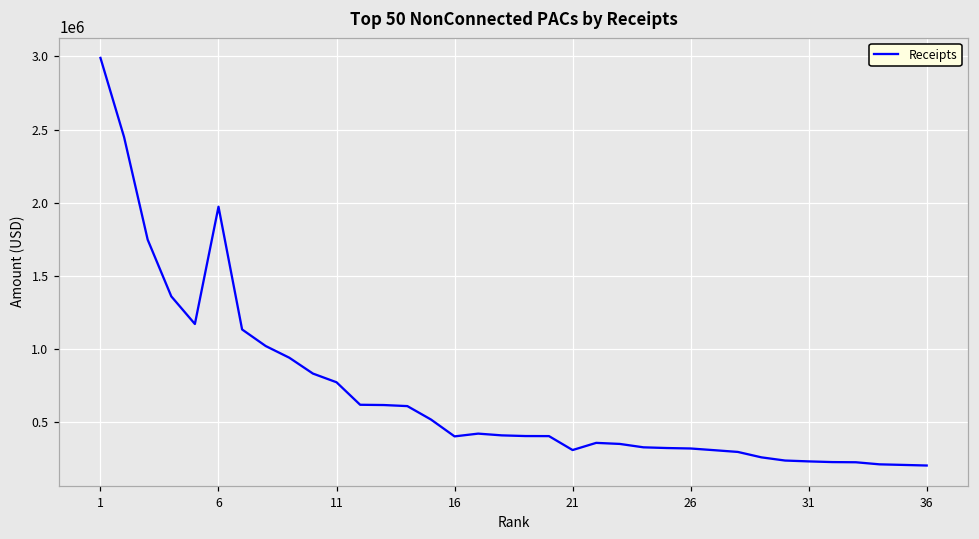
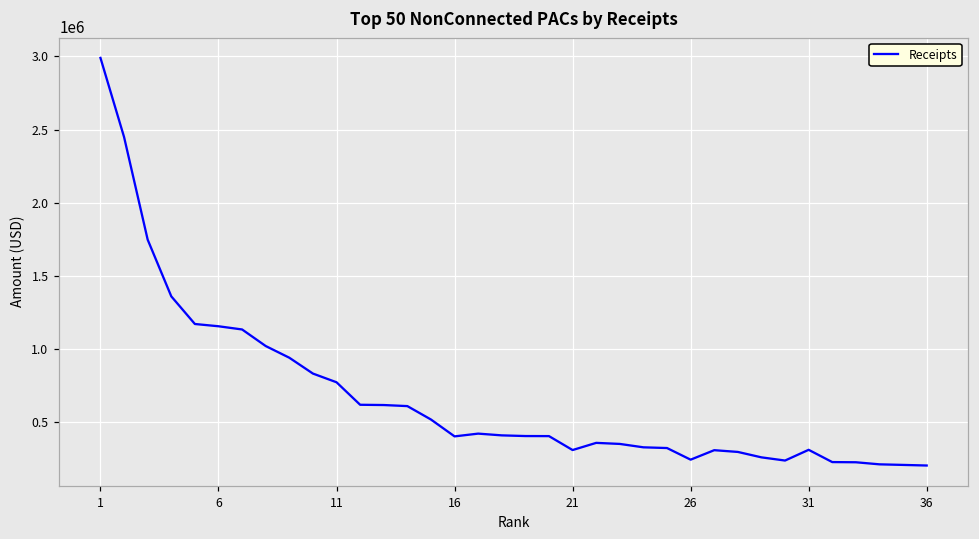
  {
    "1": 2990000,
-   "6": 1970000,
+   "6": 1160000,
    "11": 770000,
    "16": 400000,
    "21": 310000,
-   "26": 320000,
-   "31": 230000,
+   "26": 250000,
+   "31": 310000,
    "36": 210000
  }
